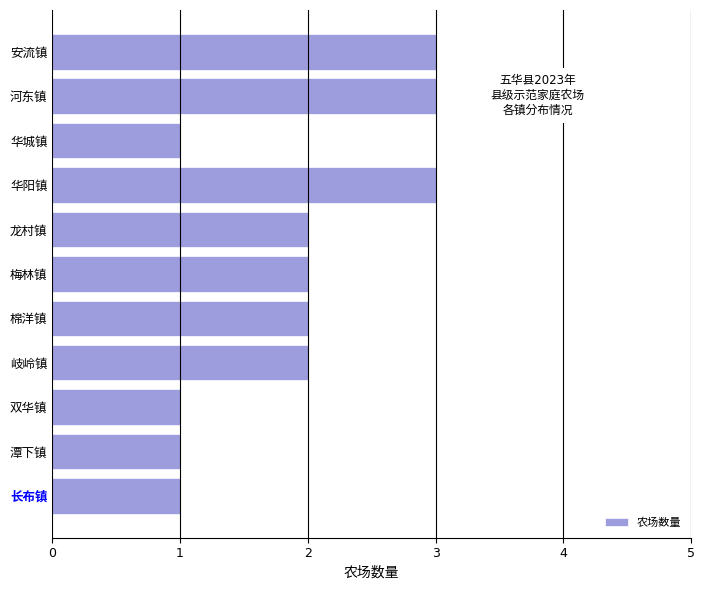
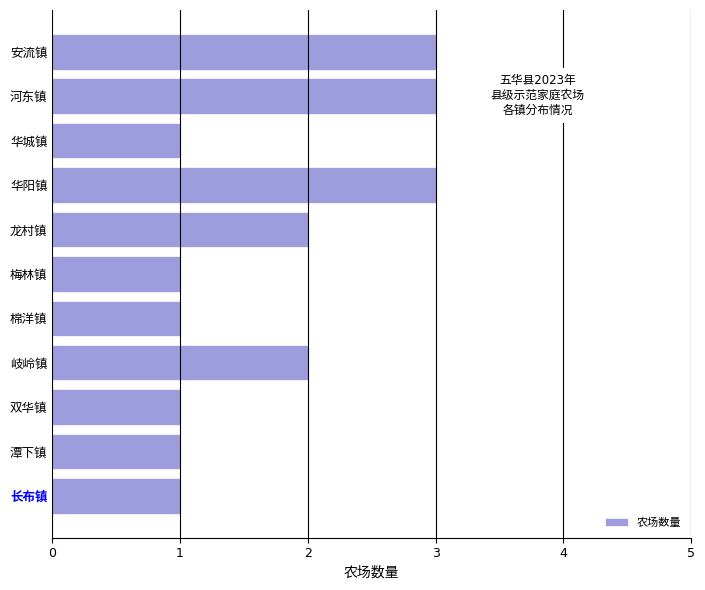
  {
    "安流镇": 3,
    "河东镇": 3,
    "华城镇": 1,
    "华阳镇": 3,
    "龙村镇": 2,
-   "梅林镇": 2,
-   "棉洋镇": 2,
+   "梅林镇": 1,
+   "棉洋镇": 1,
    "岐岭镇": 2,
    "双华镇": 1,
    "潭下镇": 1,
    "长布镇": 1
  }
